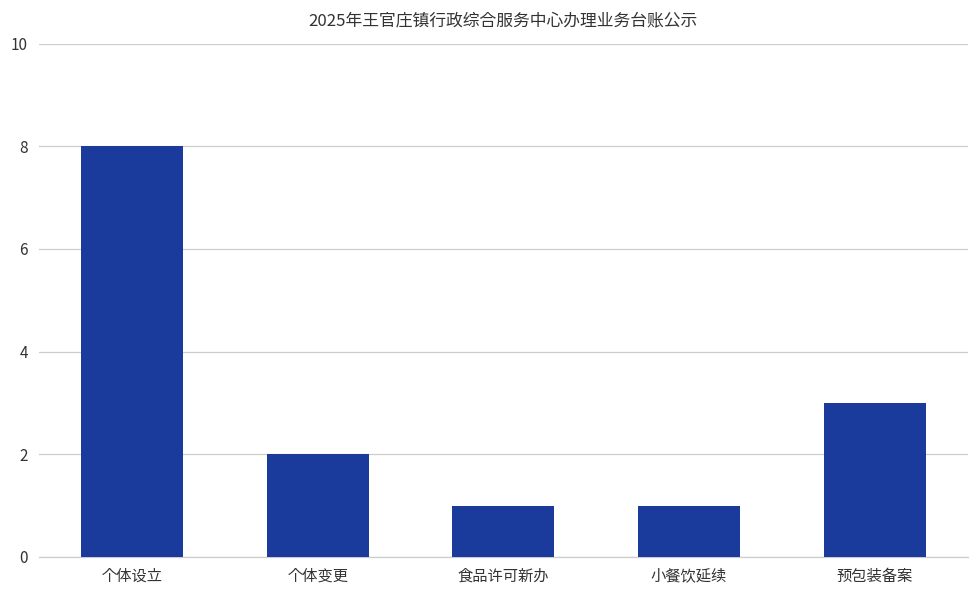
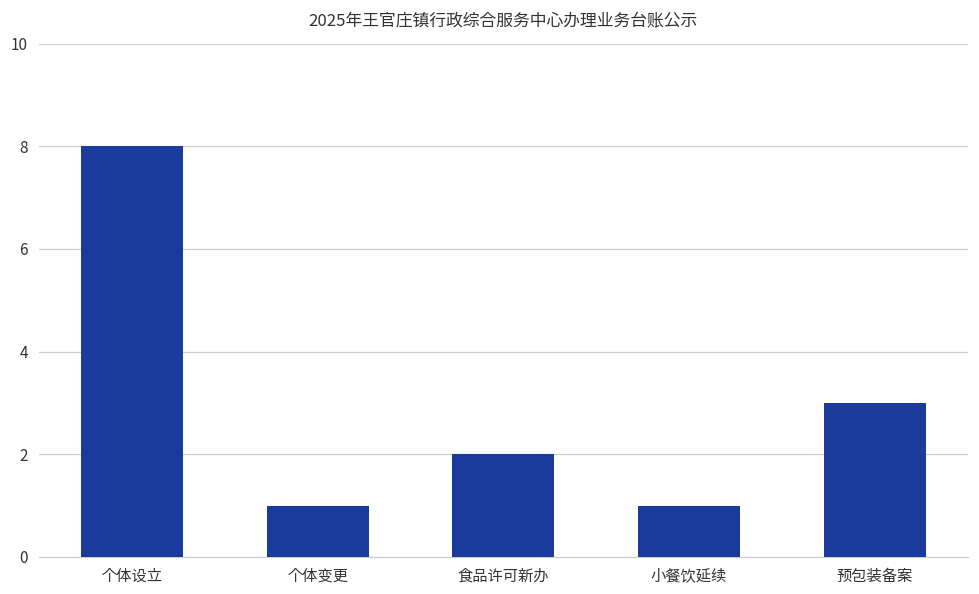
  {
    "个体设立": 8,
-   "个体变更": 2,
-   "食品许可新办": 1,
+   "个体变更": 1,
+   "食品许可新办": 2,
    "小餐饮延续": 1,
    "预包装备案": 3
  }
